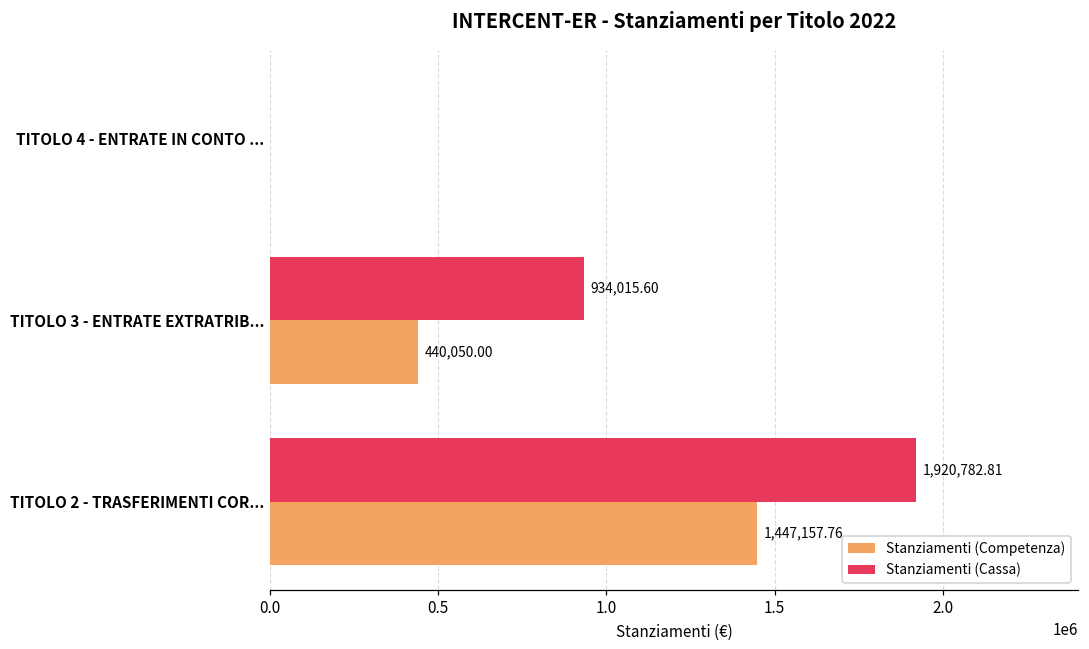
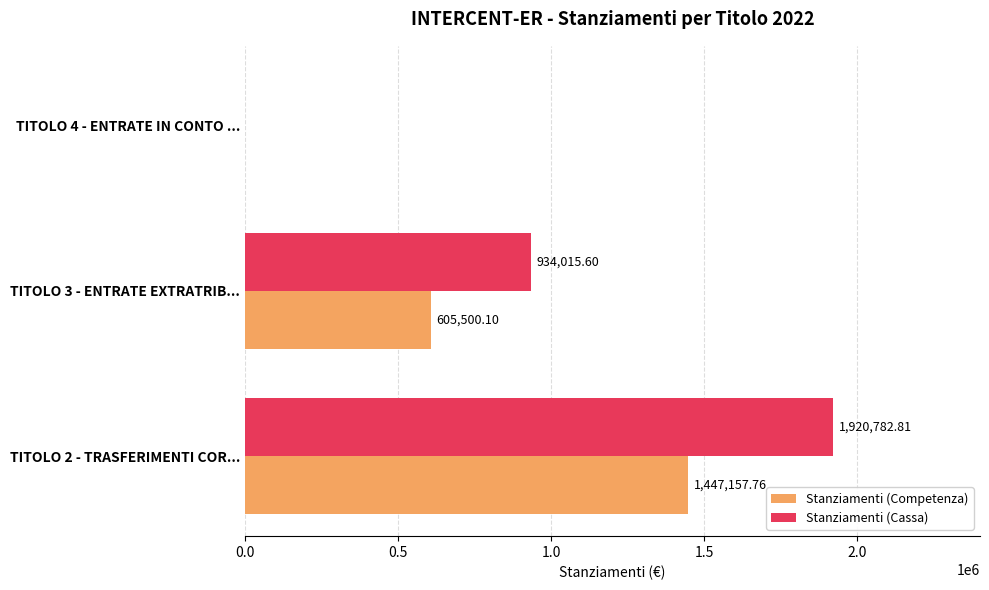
  {
    "Stanziamenti (Competenza)": {
-     "TITOLO 3 - ENTRATE EXTRATRIB...": "440,050.00"
+     "TITOLO 3 - ENTRATE EXTRATRIB...": "605,500.10"
    },
    "Stanziamenti (Cassa)": {
      "TITOLO 3 - ENTRATE EXTRATRIB...": "934,015.60",
      "TITOLO 2 - TRASFERIMENTI COR...": "1,920,782.81"
    }
  }
